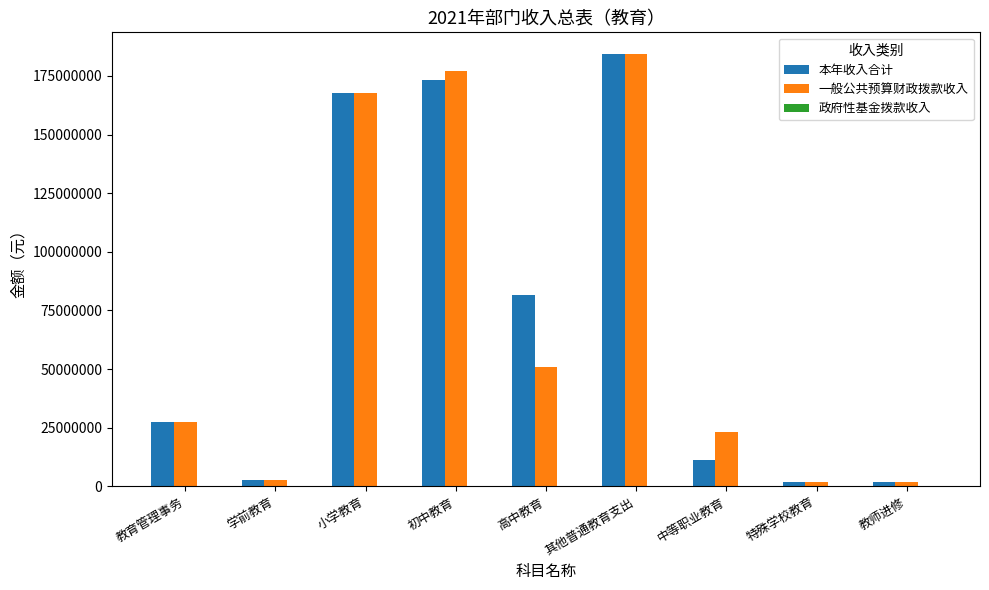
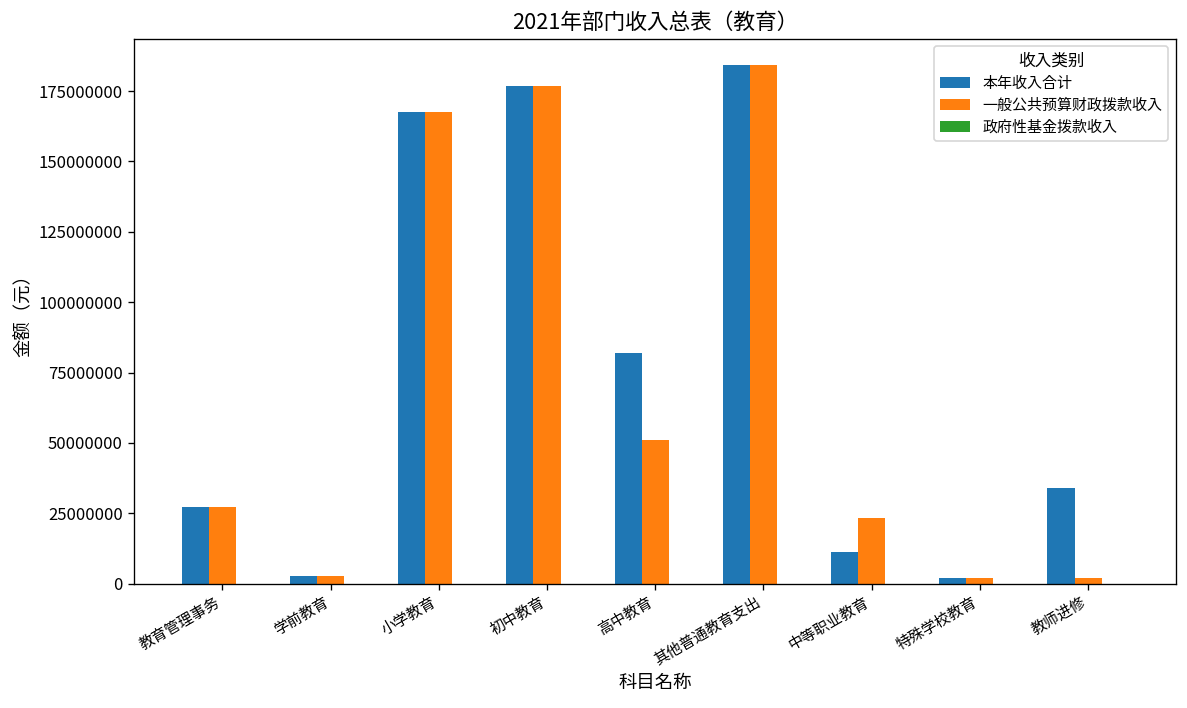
  {
    "本年收入合计": {
      "教育管理事务": 27000000,
      "学前教育": 3000000,
      "小学教育": 168000000,
-     "初中教育": 173000000,
+     "初中教育": 177000000,
      "高中教育": 82000000,
      "其他普通教育支出": 184000000,
      "中等职业教育": 11000000,
      "特殊学校教育": 2000000,
-     "教师进修": 2000000
+     "教师进修": 34000000
    },
    "一般公共预算财政拨款收入": {
      "教育管理事务": 27000000,
      "学前教育": 3000000,
      "小学教育": 168000000,
      "初中教育": 177000000,
      "高中教育": 51000000,
      "其他普通教育支出": 184000000,
      "中等职业教育": 23000000,
      "特殊学校教育": 2000000,
      "教师进修": 2000000
    },
    "政府性基金拨款收入": {
      "教育管理事务": 0,
      "学前教育": 0,
      "小学教育": 0,
      "初中教育": 0,
      "高中教育": 0,
      "其他普通教育支出": 0,
      "中等职业教育": 0,
      "特殊学校教育": 0,
      "教师进修": 0
    }
  }
